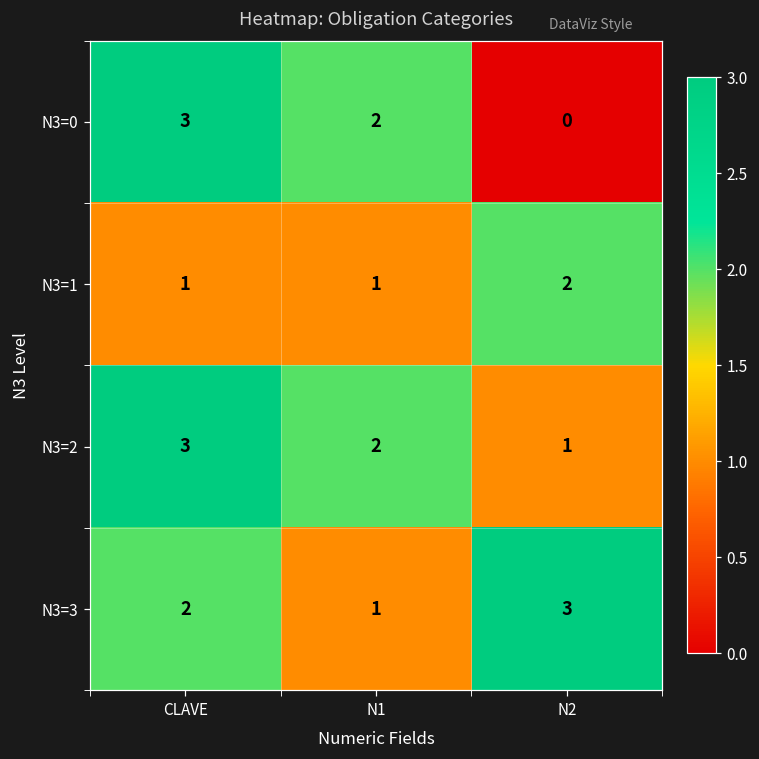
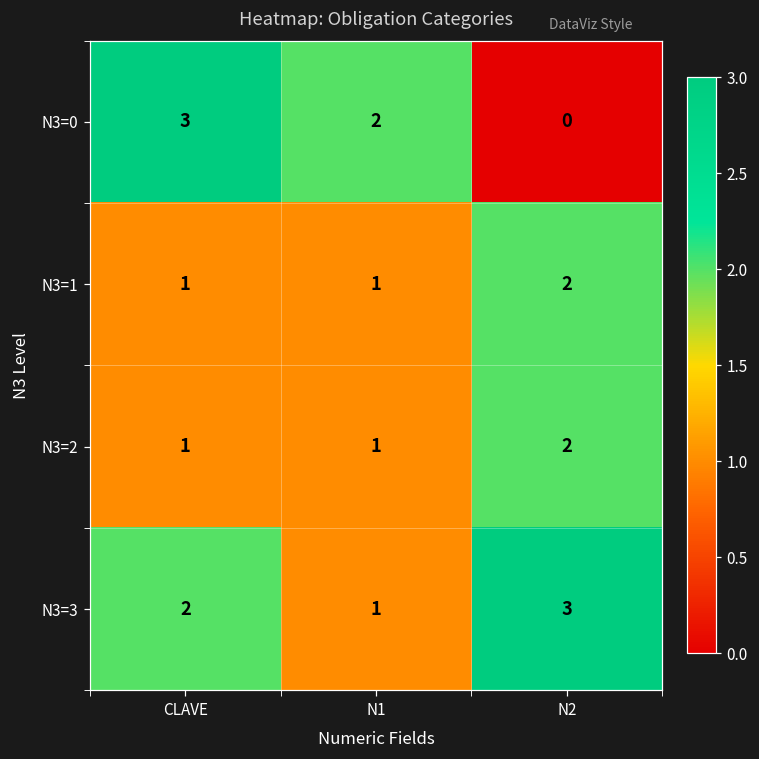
  {
    "N3=0": {
      "CLAVE": 3,
      "N1": 2,
      "N2": 0
    },
    "N3=1": {
      "CLAVE": 1,
      "N1": 1,
      "N2": 2
    },
    "N3=2": {
-     "CLAVE": 3,
-     "N1": 2,
-     "N2": 1
+     "CLAVE": 1,
+     "N1": 1,
+     "N2": 2
    },
    "N3=3": {
      "CLAVE": 2,
      "N1": 1,
      "N2": 3
    }
  }
